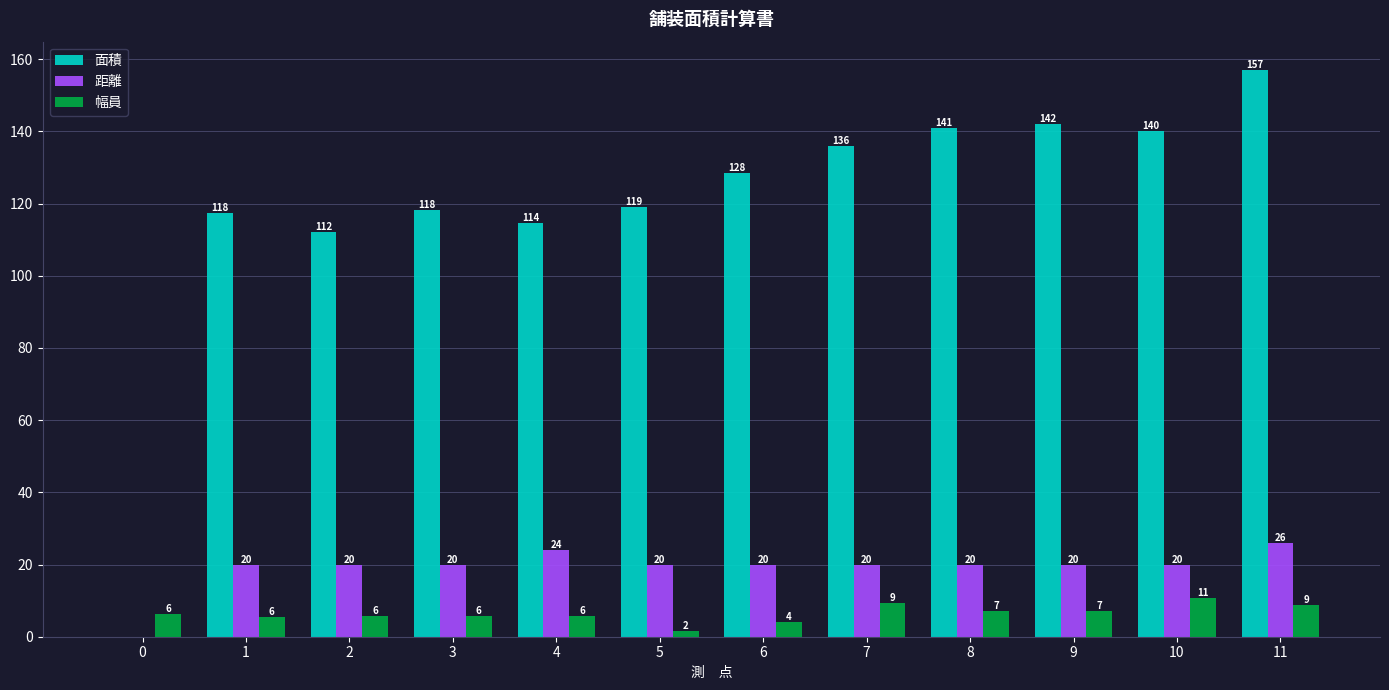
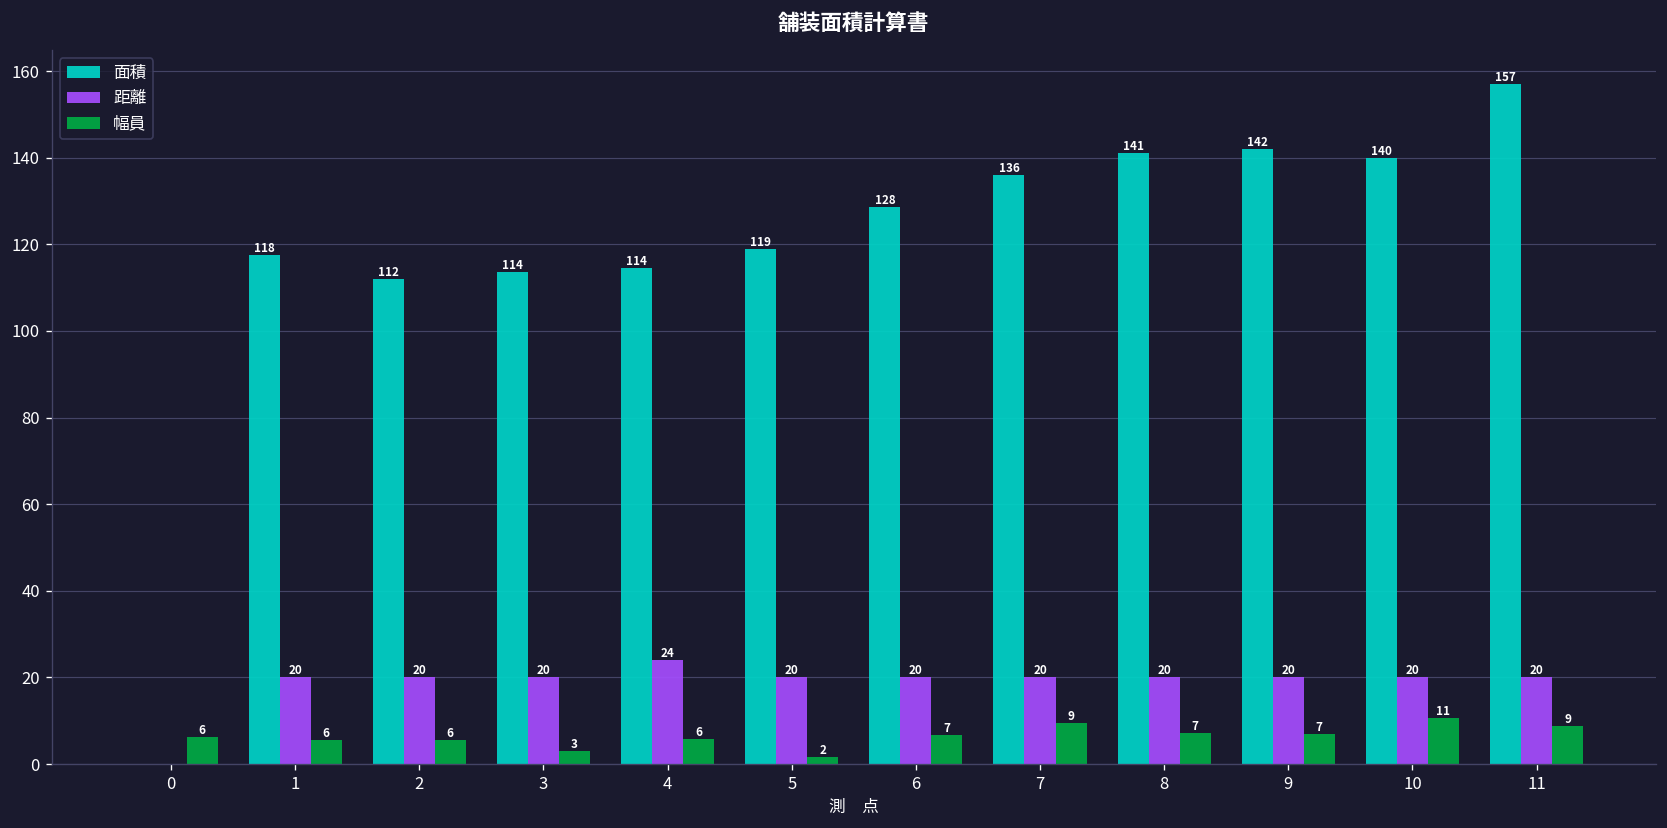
  {
    "面積": {
      "1": 118,
      "2": 112,
-     "3": 118,
+     "3": 114,
      "4": 114,
      "5": 119,
      "6": 128,
      "7": 136,
      "8": 141,
      "9": 142,
      "10": 140,
      "11": 157
    },
    "距離": {
      "1": 20,
      "2": 20,
      "3": 20,
      "4": 24,
      "5": 20,
      "6": 20,
      "7": 20,
      "8": 20,
      "9": 20,
      "10": 20,
-     "11": 26
+     "11": 20
    },
    "幅員": {
      "0": 6,
      "1": 6,
      "2": 6,
-     "3": 6,
+     "3": 3,
      "4": 6,
      "5": 2,
-     "6": 4,
+     "6": 7,
      "7": 9,
      "8": 7,
      "9": 7,
      "10": 11,
      "11": 9
    }
  }
